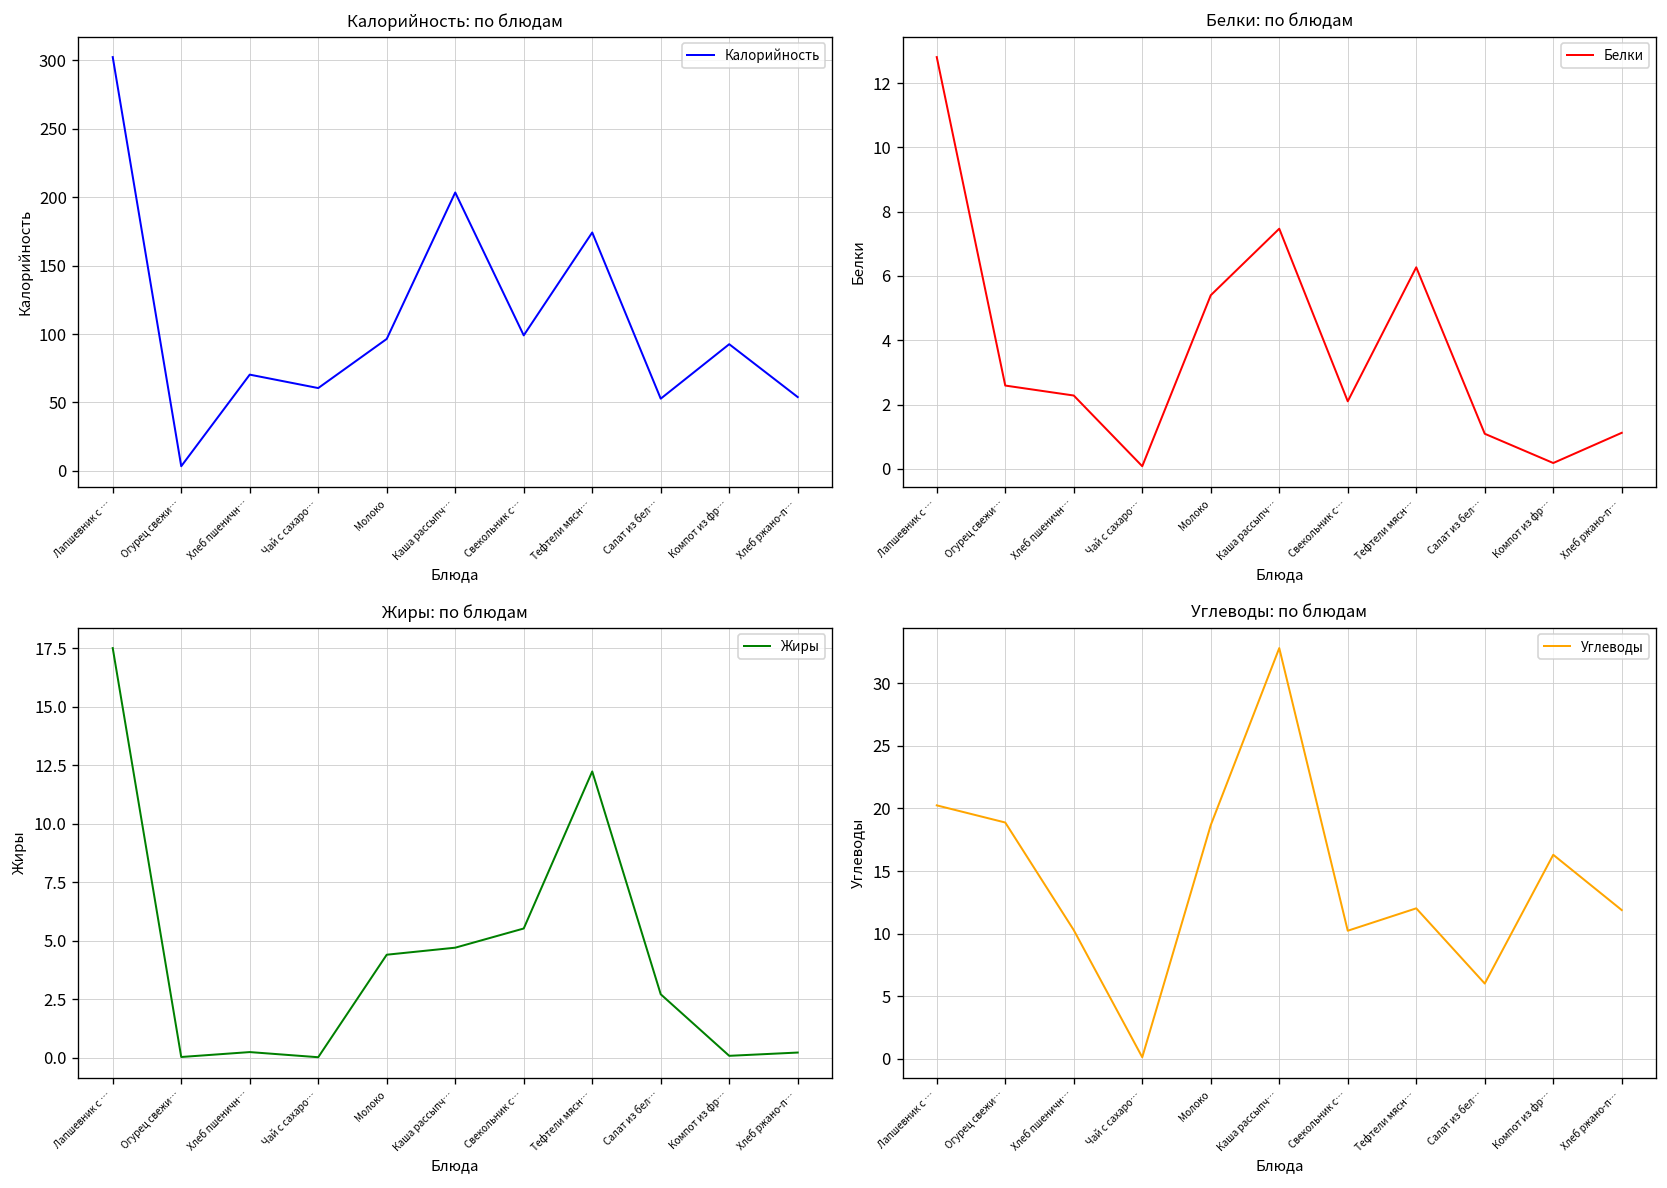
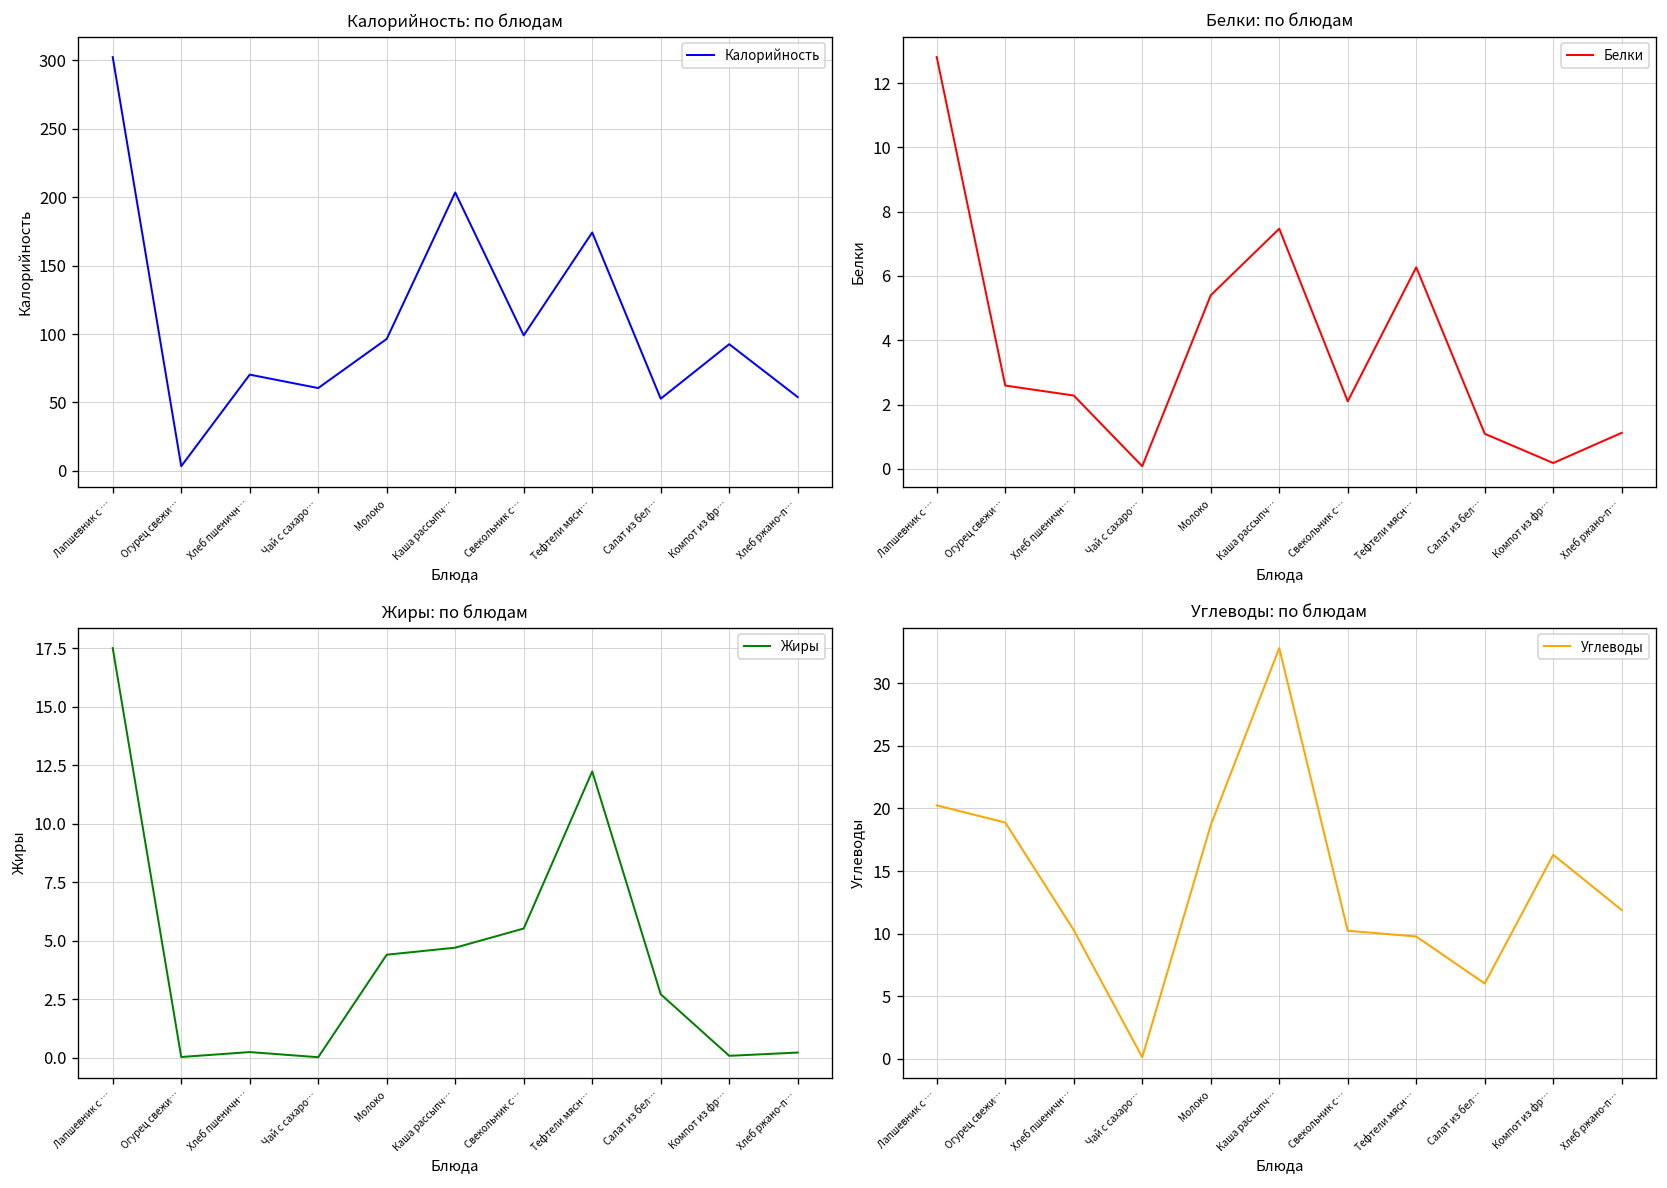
  {
    "Калорийность: по блюдам": {
      "Лапшевник с …": 302,
      "Огурец свежи…": 3,
      "Хлеб пшеничн…": 70,
      "Чай с сахаро…": 61,
      "Молоко": 96,
      "Каша рассыпч…": 203,
      "Свекольник с…": 99,
      "Тефтели мясн…": 174,
      "Салат из бел…": 53,
      "Компот из фр…": 93,
      "Хлеб ржано-п…": 54
    },
    "Белки: по блюдам": {
      "Лапшевник с …": 12.8,
      "Огурец свежи…": 2.6,
      "Хлеб пшеничн…": 2.3,
      "Чай с сахаро…": 0.1,
      "Молоко": 5.4,
      "Каша рассыпч…": 7.5,
      "Свекольник с…": 2.1,
      "Тефтели мясн…": 6.3,
      "Салат из бел…": 1.1,
      "Компот из фр…": 0.2,
      "Хлеб ржано-п…": 1.1
    },
    "Жиры: по блюдам": {
      "Лапшевник с …": 17.5,
      "Огурец свежи…": 0.0,
      "Хлеб пшеничн…": 0.2,
      "Чай с сахаро…": 0.0,
      "Молоко": 4.4,
      "Каша рассыпч…": 4.7,
      "Свекольник с…": 5.5,
      "Тефтели мясн…": 12.2,
      "Салат из бел…": 2.7,
      "Компот из фр…": 0.1,
      "Хлеб ржано-п…": 0.2
    },
    "Углеводы: по блюдам": {
      "Лапшевник с …": 20.3,
      "Огурец свежи…": 18.9,
      "Хлеб пшеничн…": 10.3,
      "Чай с сахаро…": 0.1,
      "Молоко": 18.7,
      "Каша рассыпч…": 32.8,
      "Свекольник с…": 10.2,
-     "Тефтели мясн…": 12.0,
+     "Тефтели мясн…": 9.8,
      "Салат из бел…": 6.0,
      "Компот из фр…": 16.3,
      "Хлеб ржано-п…": 11.9
    }
  }
